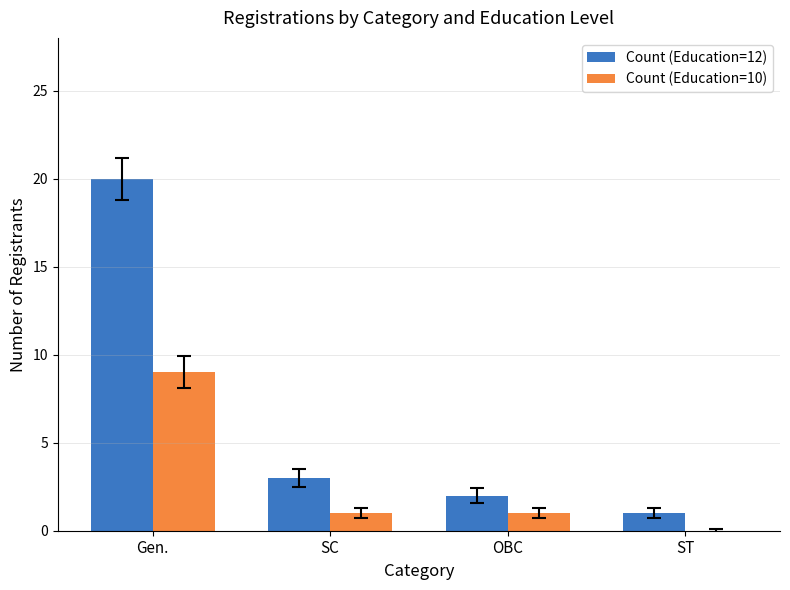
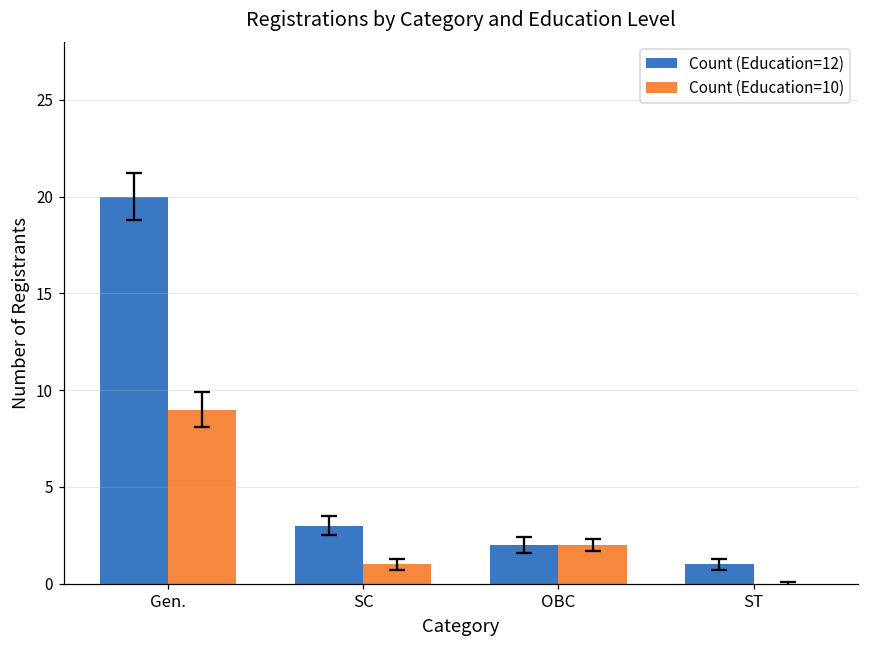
  {
    "Count (Education=10)": {
      "Gen.": 9,
      "SC": 1,
-     "OBC": 1,
+     "OBC": 2,
      "ST": 0
    }
  }
